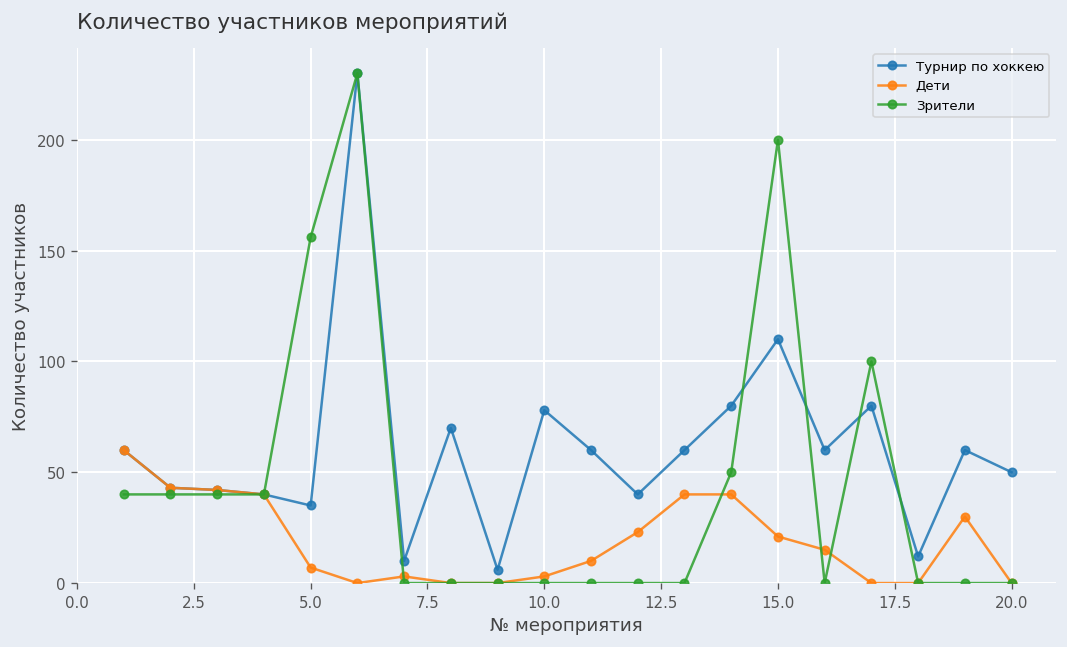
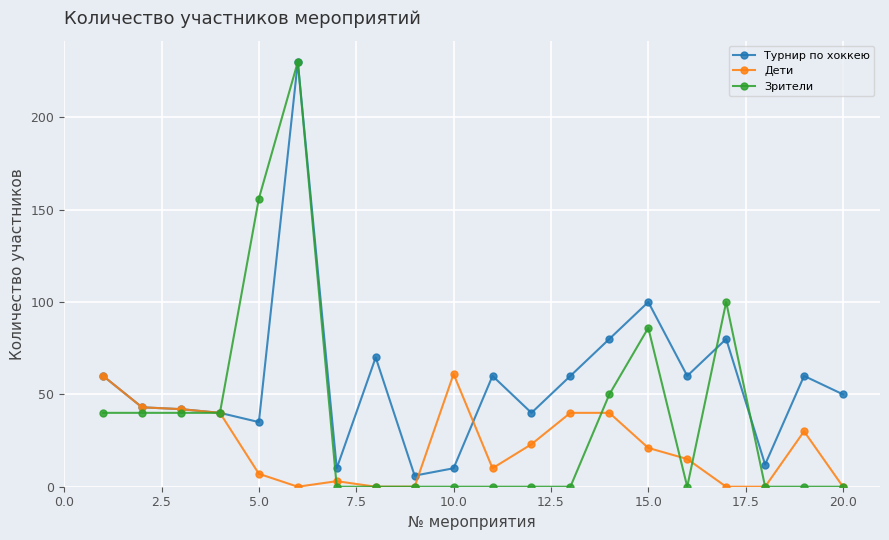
  {
    "Турнир по хоккею": {
      "5.0": 35,
-     "10.0": 78,
-     "15.0": 110,
+     "10.0": 10,
+     "15.0": 100,
      "20.0": 50
    },
    "Дети": {
      "5.0": 7,
-     "10.0": 3,
+     "10.0": 61,
      "15.0": 21
    },
    "Зрители": {
      "5.0": 156,
      "10.0": 0,
-     "15.0": 200
+     "15.0": 86
    }
  }
